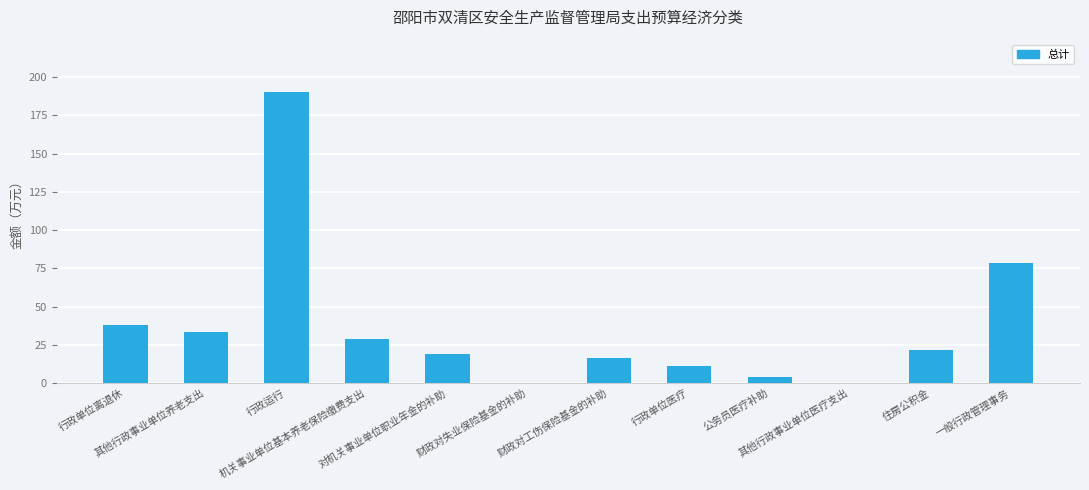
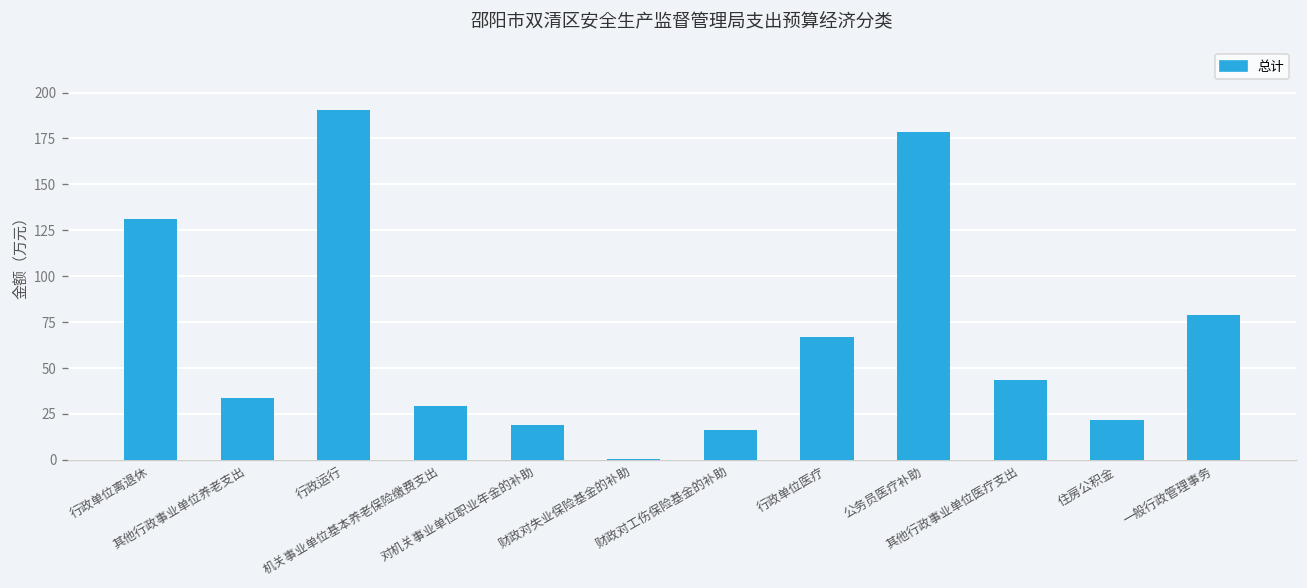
  {
-   "行政单位离退休": 38,
+   "行政单位离退休": 131,
    "其他行政事业单位养老支出": 34,
    "行政运行": 190,
    "机关事业单位基本养老保险缴费支出": 29,
    "对机关事业单位职业年金的补助": 19,
    "财政对工伤保险基金的补助": 16,
-   "行政单位医疗": 12,
-   "公务员医疗补助": 4,
-   "其他行政事业单位医疗支出": 0,
+   "行政单位医疗": 67,
+   "公务员医疗补助": 179,
+   "其他行政事业单位医疗支出": 43,
    "住房公积金": 22,
    "一般行政管理事务": 79
  }
